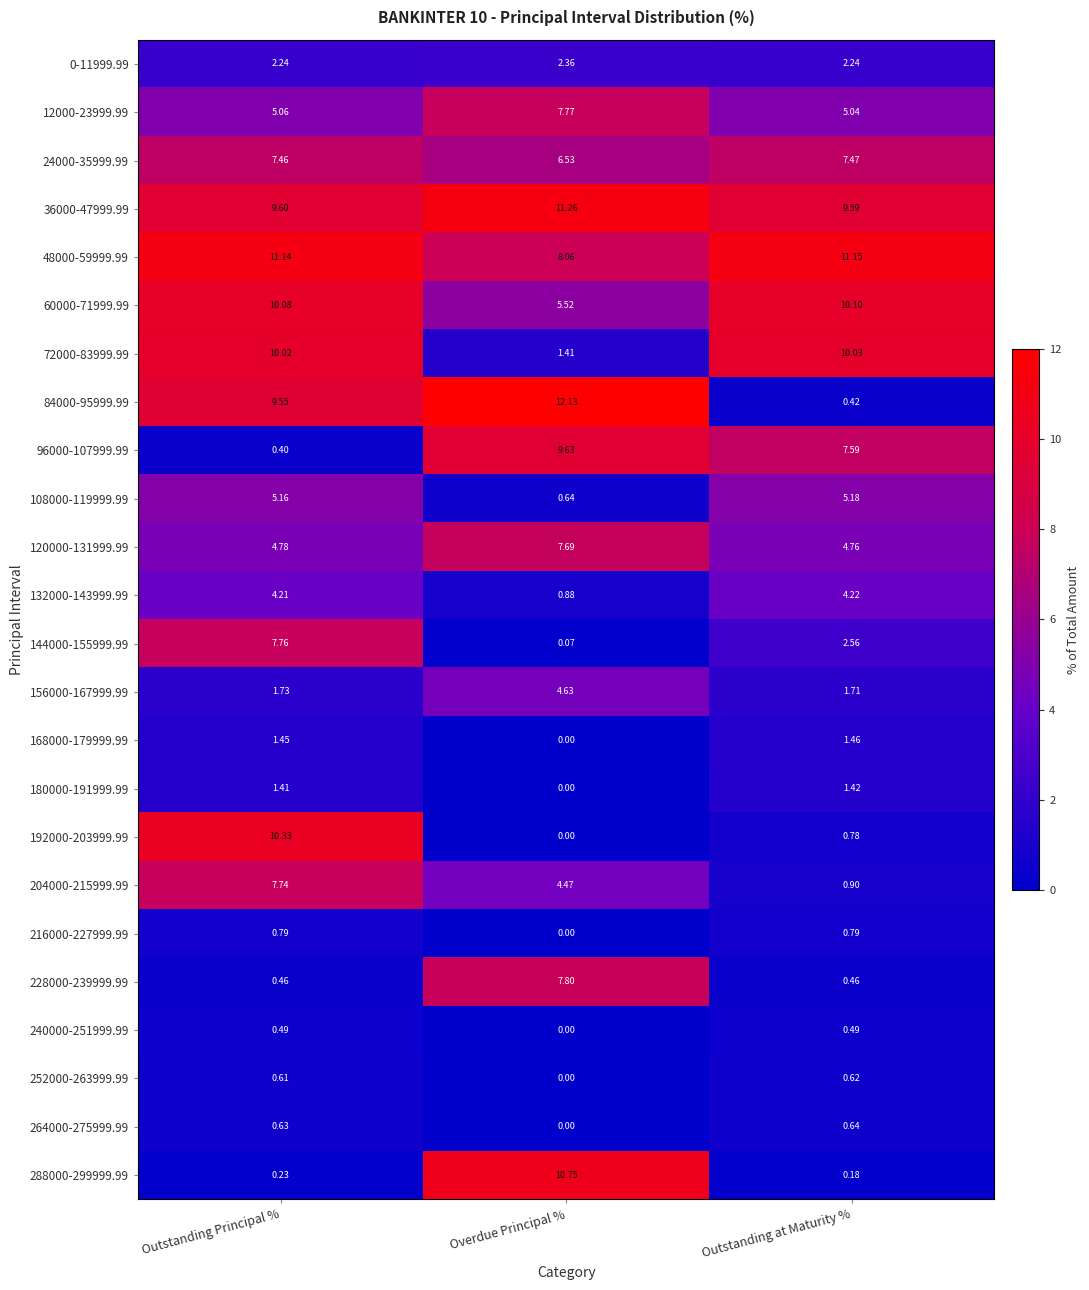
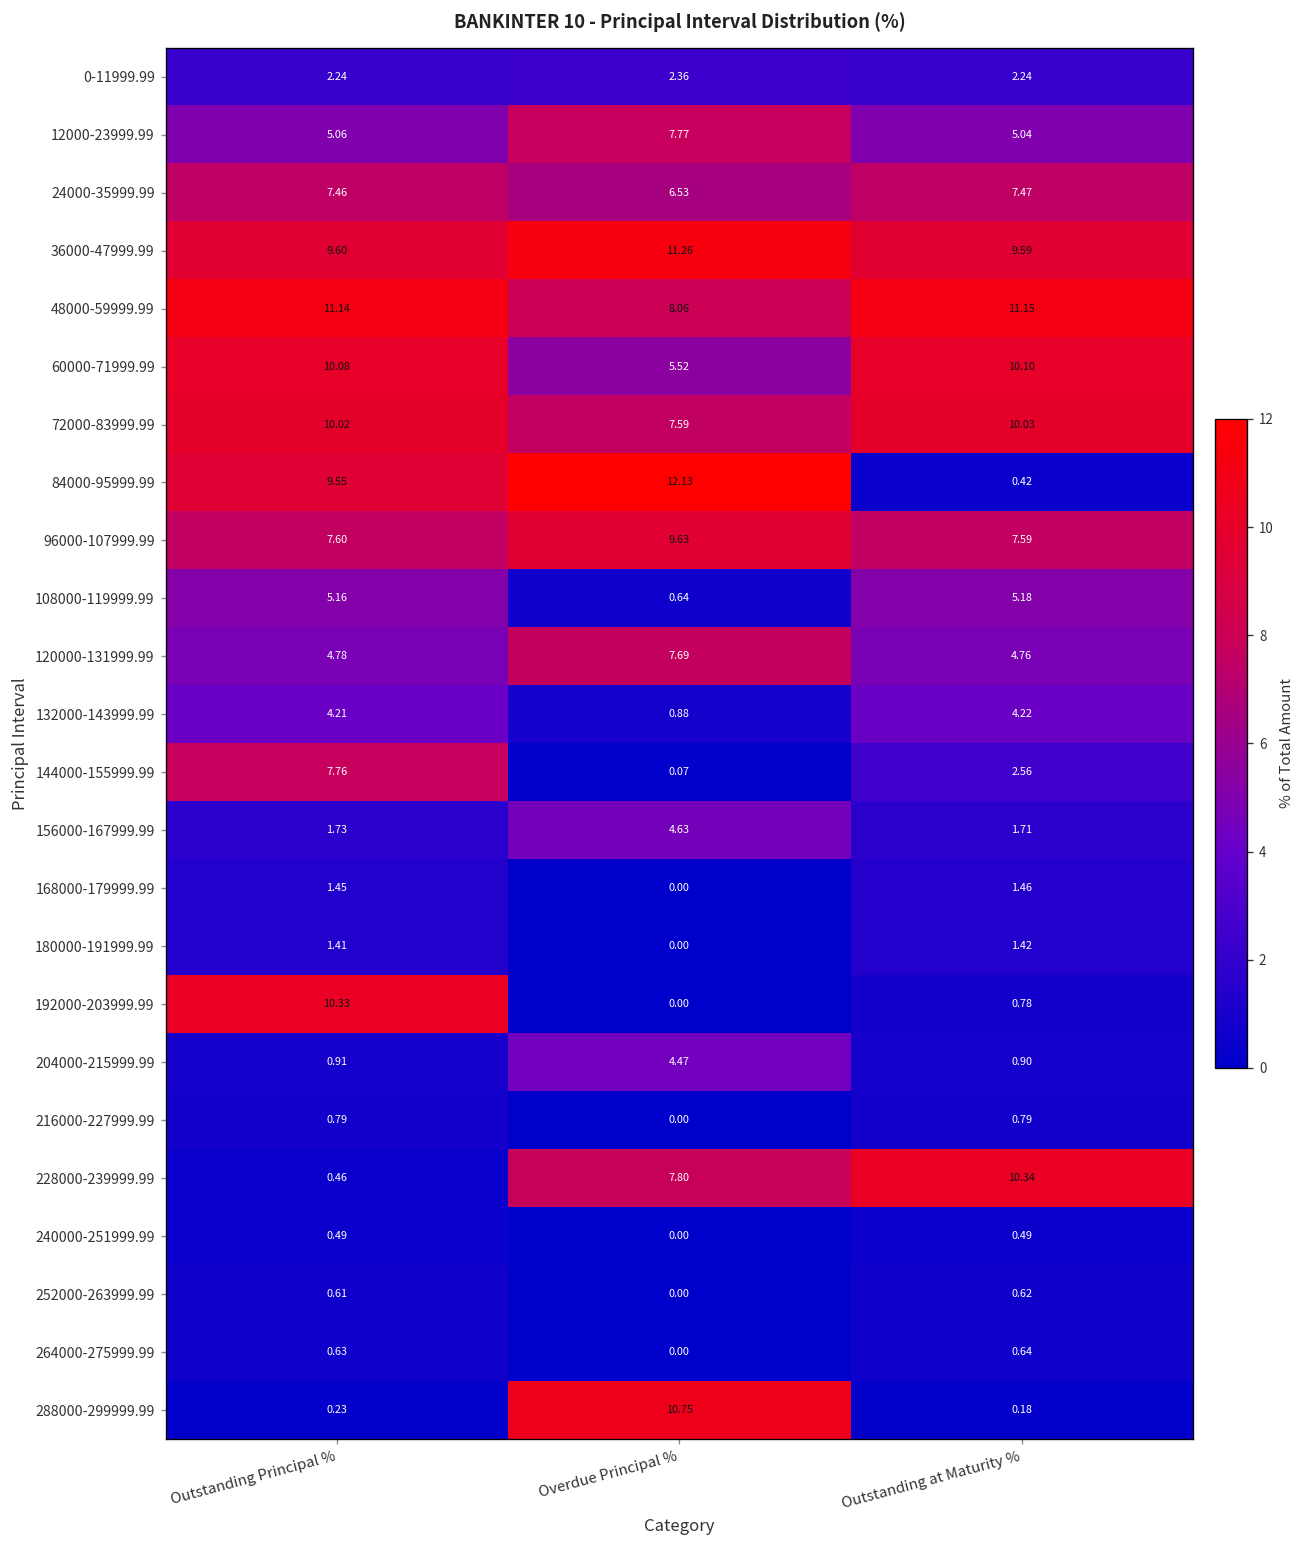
  {
    "0-11999.99": {
      "Outstanding Principal %": 2.24,
      "Overdue Principal %": 2.36,
      "Outstanding at Maturity %": 2.24
    },
    "12000-23999.99": {
      "Outstanding Principal %": 5.06,
      "Overdue Principal %": 7.77,
      "Outstanding at Maturity %": 5.04
    },
    "24000-35999.99": {
      "Outstanding Principal %": 7.46,
      "Overdue Principal %": 6.53,
      "Outstanding at Maturity %": 7.47
    },
    "36000-47999.99": {
      "Outstanding Principal %": 9.60,
      "Overdue Principal %": 11.26,
      "Outstanding at Maturity %": 9.59
    },
    "48000-59999.99": {
      "Outstanding Principal %": 11.14,
      "Overdue Principal %": 8.06,
      "Outstanding at Maturity %": 11.15
    },
    "60000-71999.99": {
      "Outstanding Principal %": 10.08,
      "Overdue Principal %": 5.52,
      "Outstanding at Maturity %": 10.10
    },
    "72000-83999.99": {
      "Outstanding Principal %": 10.02,
-     "Overdue Principal %": 1.41,
+     "Overdue Principal %": 7.59,
      "Outstanding at Maturity %": 10.03
    },
    "84000-95999.99": {
      "Outstanding Principal %": 9.55,
      "Overdue Principal %": 12.13,
      "Outstanding at Maturity %": 0.42
    },
    "96000-107999.99": {
-     "Outstanding Principal %": 0.40,
+     "Outstanding Principal %": 7.60,
      "Overdue Principal %": 9.63,
      "Outstanding at Maturity %": 7.59
    },
    "108000-119999.99": {
      "Outstanding Principal %": 5.16,
      "Overdue Principal %": 0.64,
      "Outstanding at Maturity %": 5.18
    },
    "120000-131999.99": {
      "Outstanding Principal %": 4.78,
      "Overdue Principal %": 7.69,
      "Outstanding at Maturity %": 4.76
    },
    "132000-143999.99": {
      "Outstanding Principal %": 4.21,
      "Overdue Principal %": 0.88,
      "Outstanding at Maturity %": 4.22
    },
    "144000-155999.99": {
      "Outstanding Principal %": 7.76,
      "Overdue Principal %": 0.07,
      "Outstanding at Maturity %": 2.56
    },
    "156000-167999.99": {
      "Outstanding Principal %": 1.73,
      "Overdue Principal %": 4.63,
      "Outstanding at Maturity %": 1.71
    },
    "168000-179999.99": {
      "Outstanding Principal %": 1.45,
      "Overdue Principal %": 0.00,
      "Outstanding at Maturity %": 1.46
    },
    "180000-191999.99": {
      "Outstanding Principal %": 1.41,
      "Overdue Principal %": 0.00,
      "Outstanding at Maturity %": 1.42
    },
    "192000-203999.99": {
      "Outstanding Principal %": 10.33,
      "Overdue Principal %": 0.00,
      "Outstanding at Maturity %": 0.78
    },
    "204000-215999.99": {
-     "Outstanding Principal %": 7.74,
+     "Outstanding Principal %": 0.91,
      "Overdue Principal %": 4.47,
      "Outstanding at Maturity %": 0.90
    },
    "216000-227999.99": {
      "Outstanding Principal %": 0.79,
      "Overdue Principal %": 0.00,
      "Outstanding at Maturity %": 0.79
    },
    "228000-239999.99": {
      "Outstanding Principal %": 0.46,
      "Overdue Principal %": 7.80,
-     "Outstanding at Maturity %": 0.46
+     "Outstanding at Maturity %": 10.34
    },
    "240000-251999.99": {
      "Outstanding Principal %": 0.49,
      "Overdue Principal %": 0.00,
      "Outstanding at Maturity %": 0.49
    },
    "252000-263999.99": {
      "Outstanding Principal %": 0.61,
      "Overdue Principal %": 0.00,
      "Outstanding at Maturity %": 0.62
    },
    "264000-275999.99": {
      "Outstanding Principal %": 0.63,
      "Overdue Principal %": 0.00,
      "Outstanding at Maturity %": 0.64
    },
    "288000-299999.99": {
      "Outstanding Principal %": 0.23,
      "Overdue Principal %": 10.75,
      "Outstanding at Maturity %": 0.18
    }
  }
